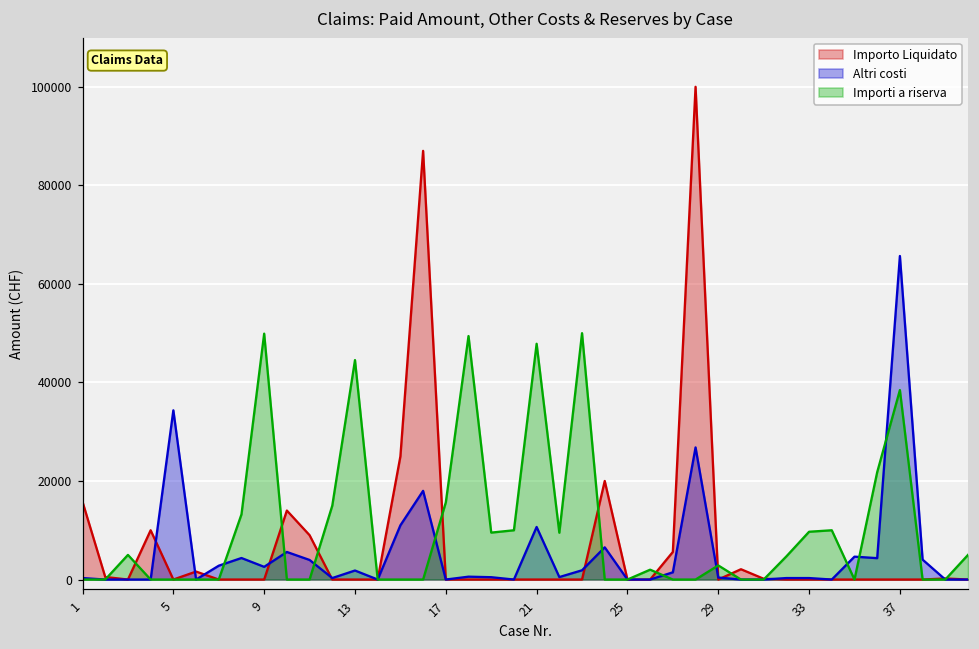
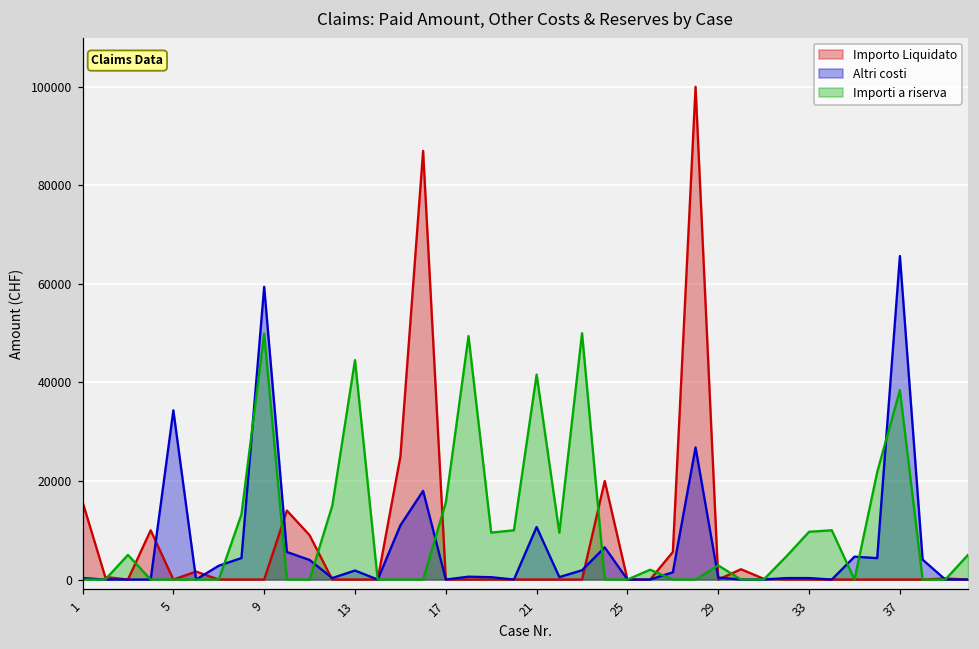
  {
    "Importo Liquidato": {
      "1": 16000,
      "9": 0,
      "13": 0,
      "21": 0,
      "37": 0
    },
    "Altri costi": {
      "5": 34000,
-     "9": 3000,
+     "9": 59000,
      "13": 2000,
      "21": 11000,
      "37": 66000
    },
    "Importi a riserva": {
      "9": 50000,
      "13": 45000,
      "17": 16000,
-     "21": 48000,
+     "21": 42000,
      "29": 3000,
      "33": 10000,
      "37": 38000
    }
  }
